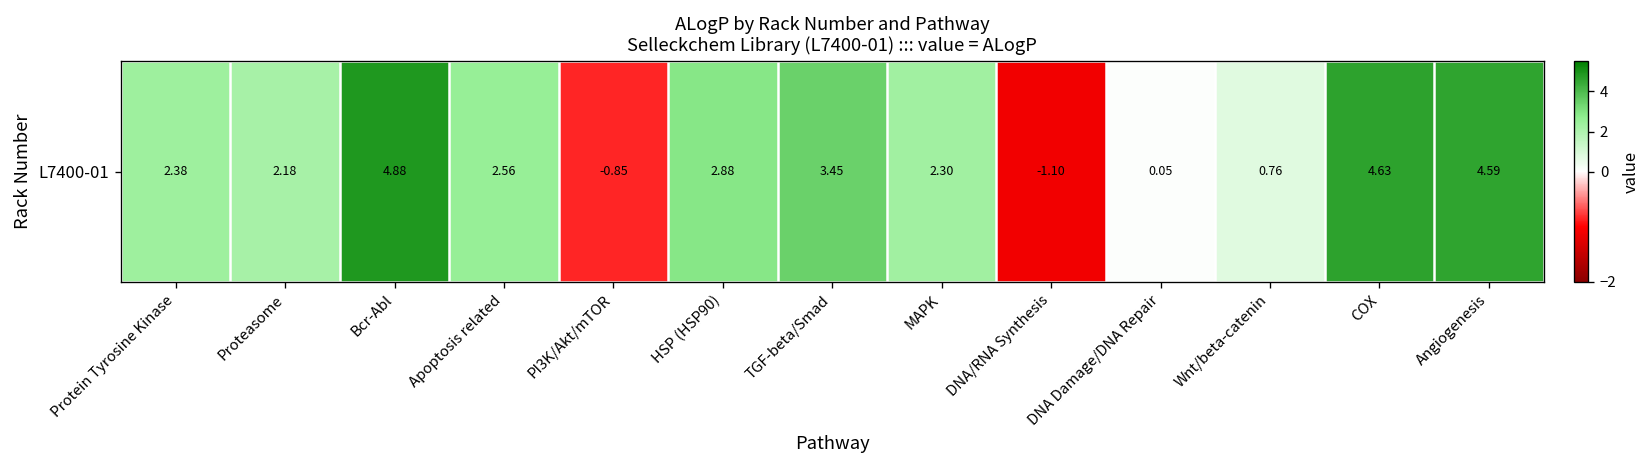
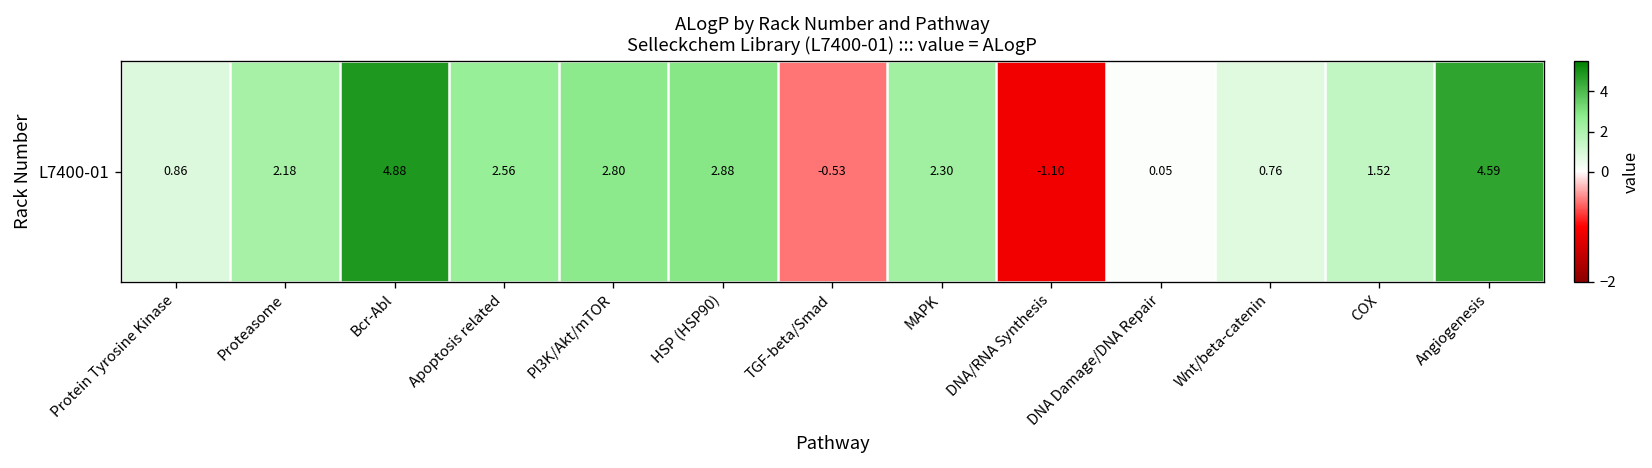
  {
    "L7400-01": {
-     "Protein Tyrosine Kinase": 2.38,
+     "Protein Tyrosine Kinase": 0.86,
      "Proteasome": 2.18,
      "Bcr-Abl": 4.88,
      "Apoptosis related": 2.56,
-     "PI3K/Akt/mTOR": -0.85,
+     "PI3K/Akt/mTOR": 2.80,
      "HSP (HSP90)": 2.88,
-     "TGF-beta/Smad": 3.45,
+     "TGF-beta/Smad": -0.53,
      "MAPK": 2.30,
      "DNA/RNA Synthesis": -1.10,
      "DNA Damage/DNA Repair": 0.05,
      "Wnt/beta-catenin": 0.76,
-     "COX": 4.63,
+     "COX": 1.52,
      "Angiogenesis": 4.59
    }
  }
